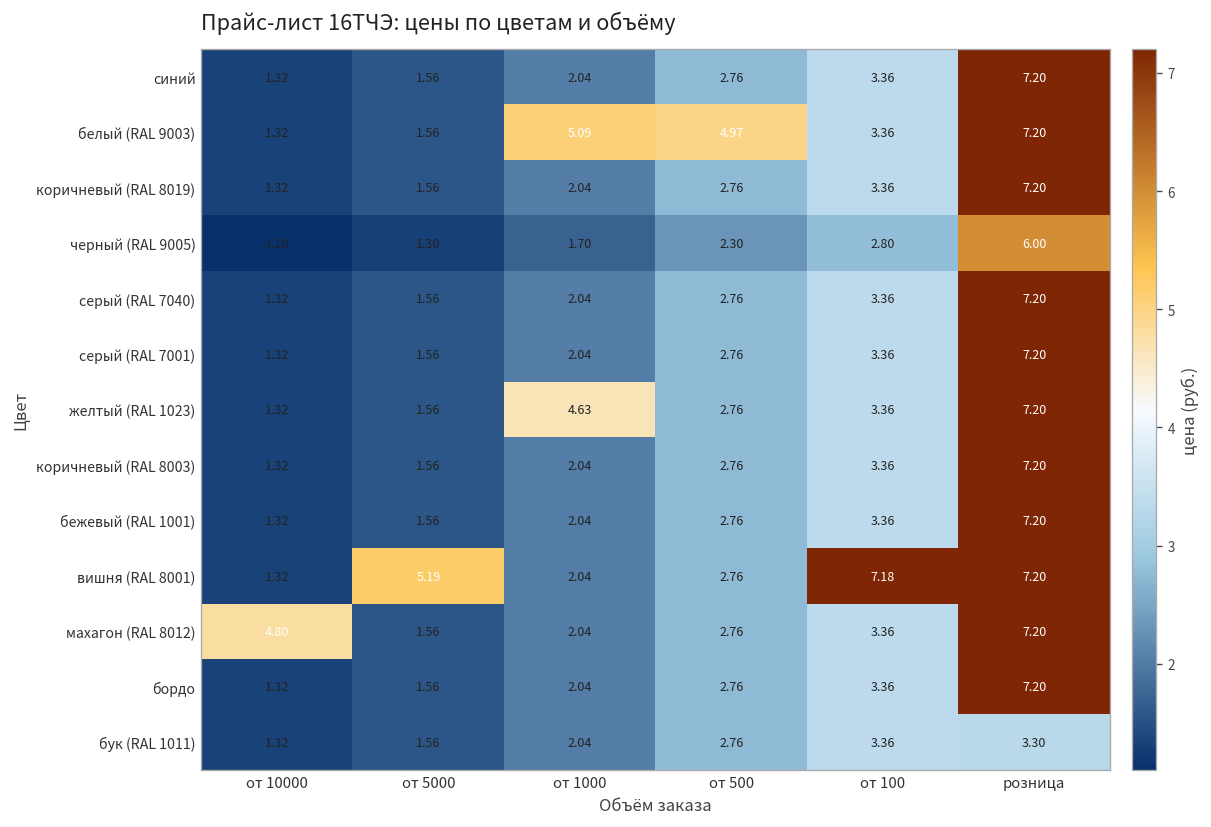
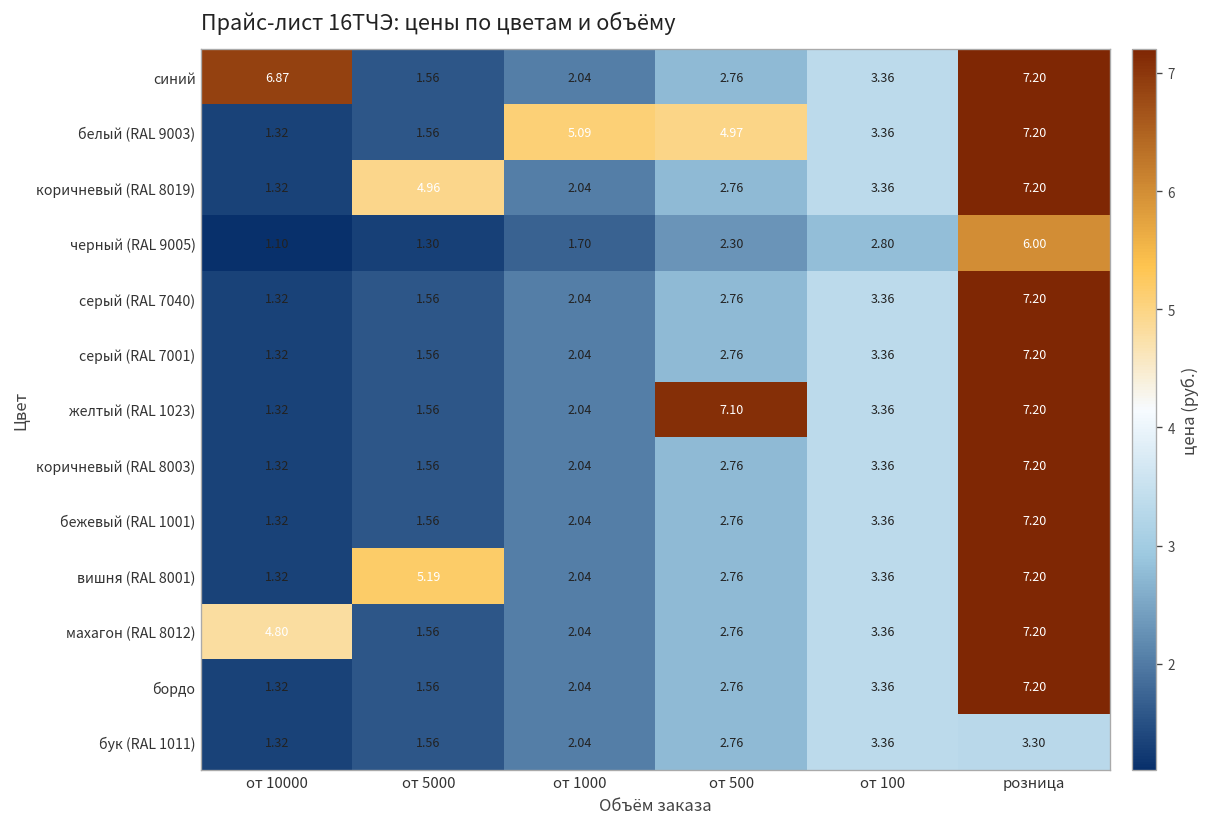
  {
    "синий": {
-     "от 10000": 1.32,
+     "от 10000": 6.87,
      "от 5000": 1.56,
      "от 1000": 2.04,
      "от 500": 2.76,
      "от 100": 3.36,
      "розница": 7.20
    },
    "белый (RAL 9003)": {
      "от 10000": 1.32,
      "от 5000": 1.56,
      "от 1000": 5.09,
      "от 500": 4.97,
      "от 100": 3.36,
      "розница": 7.20
    },
    "коричневый (RAL 8019)": {
      "от 10000": 1.32,
-     "от 5000": 1.56,
+     "от 5000": 4.96,
      "от 1000": 2.04,
      "от 500": 2.76,
      "от 100": 3.36,
      "розница": 7.20
    },
    "черный (RAL 9005)": {
      "от 10000": 1.10,
      "от 5000": 1.30,
      "от 1000": 1.70,
      "от 500": 2.30,
      "от 100": 2.80,
      "розница": 6.00
    },
    "серый (RAL 7040)": {
      "от 10000": 1.32,
      "от 5000": 1.56,
      "от 1000": 2.04,
      "от 500": 2.76,
      "от 100": 3.36,
      "розница": 7.20
    },
    "серый (RAL 7001)": {
      "от 10000": 1.32,
      "от 5000": 1.56,
      "от 1000": 2.04,
      "от 500": 2.76,
      "от 100": 3.36,
      "розница": 7.20
    },
    "желтый (RAL 1023)": {
      "от 10000": 1.32,
      "от 5000": 1.56,
-     "от 1000": 4.63,
-     "от 500": 2.76,
+     "от 1000": 2.04,
+     "от 500": 7.10,
      "от 100": 3.36,
      "розница": 7.20
    },
    "коричневый (RAL 8003)": {
      "от 10000": 1.32,
      "от 5000": 1.56,
      "от 1000": 2.04,
      "от 500": 2.76,
      "от 100": 3.36,
      "розница": 7.20
    },
    "бежевый (RAL 1001)": {
      "от 10000": 1.32,
      "от 5000": 1.56,
      "от 1000": 2.04,
      "от 500": 2.76,
      "от 100": 3.36,
      "розница": 7.20
    },
    "вишня (RAL 8001)": {
      "от 10000": 1.32,
      "от 5000": 5.19,
      "от 1000": 2.04,
      "от 500": 2.76,
-     "от 100": 7.18,
+     "от 100": 3.36,
      "розница": 7.20
    },
    "махагон (RAL 8012)": {
      "от 10000": 4.80,
      "от 5000": 1.56,
      "от 1000": 2.04,
      "от 500": 2.76,
      "от 100": 3.36,
      "розница": 7.20
    },
    "бордо": {
      "от 10000": 1.32,
      "от 5000": 1.56,
      "от 1000": 2.04,
      "от 500": 2.76,
      "от 100": 3.36,
      "розница": 7.20
    },
    "бук (RAL 1011)": {
      "от 10000": 1.32,
      "от 5000": 1.56,
      "от 1000": 2.04,
      "от 500": 2.76,
      "от 100": 3.36,
      "розница": 3.30
    }
  }
